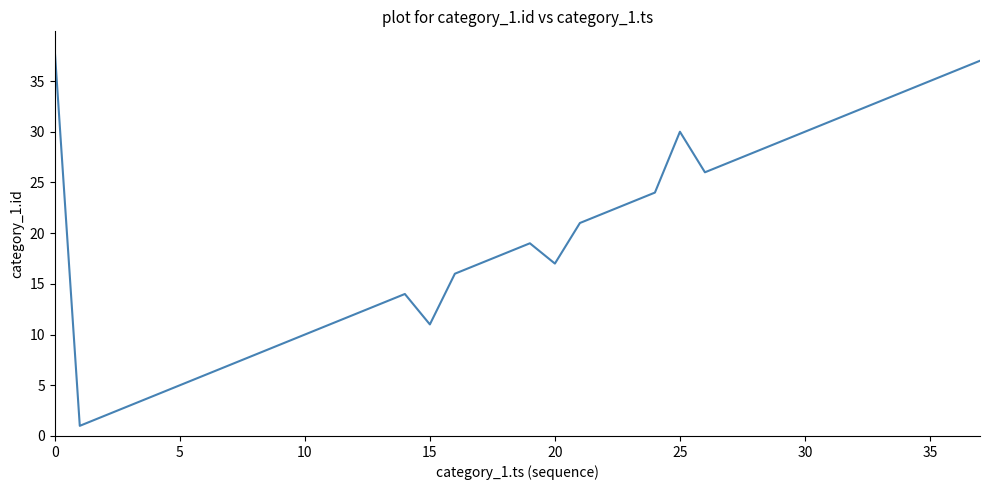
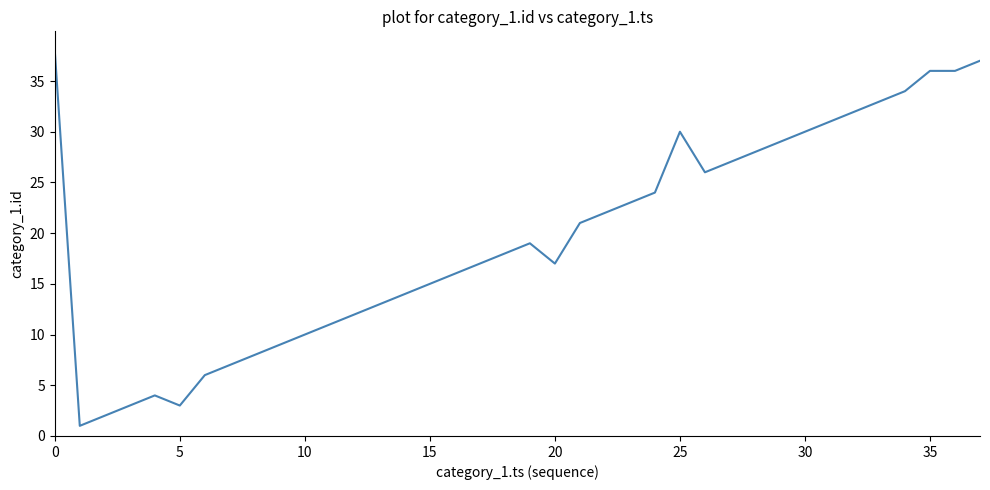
  {
    "0": 38,
-   "5": 5,
+   "5": 3,
    "10": 10,
-   "15": 11,
+   "15": 15,
    "20": 17,
    "25": 30,
    "30": 30,
-   "35": 35
+   "35": 36
  }
